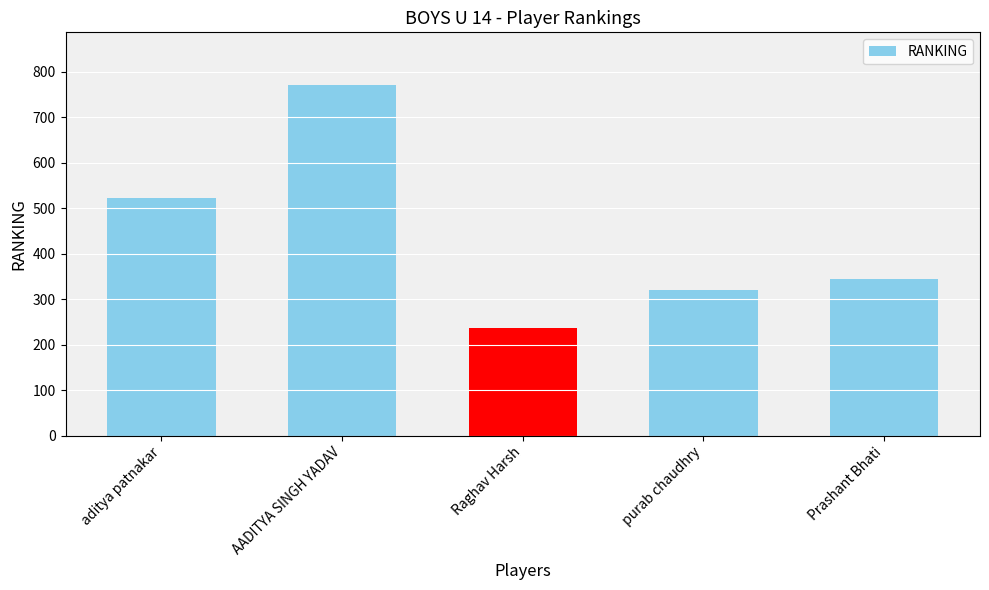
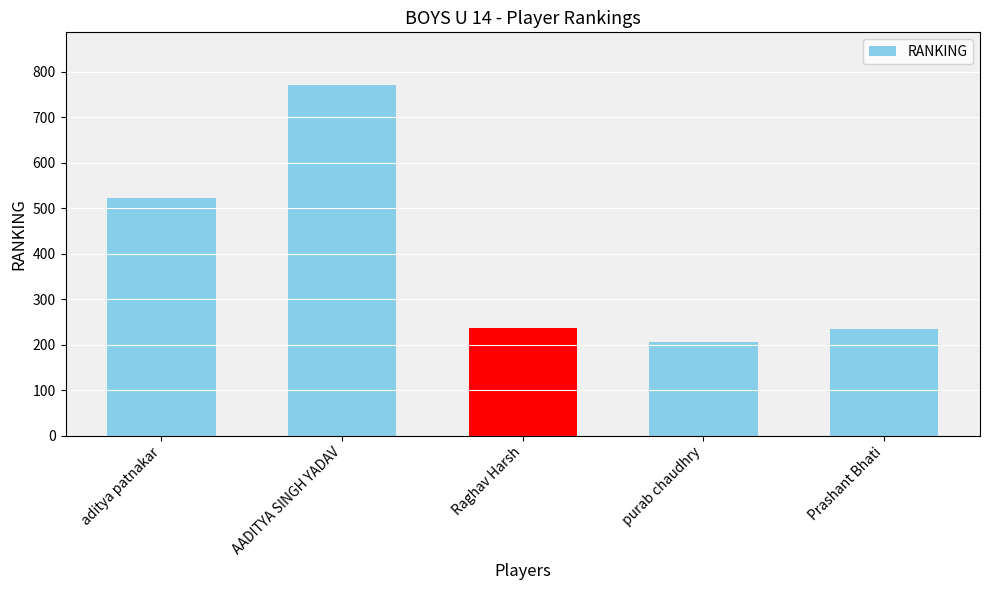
  {
    "aditya patnakar": 520,
    "AADITYA SINGH YADAV": 770,
    "Raghav Harsh": 240,
-   "purab chaudhry": 320,
-   "Prashant Bhati": 350
+   "purab chaudhry": 210,
+   "Prashant Bhati": 230
  }
